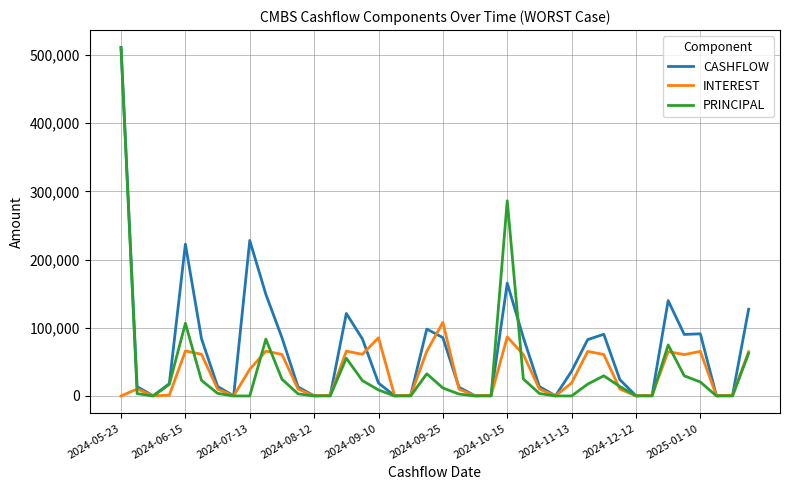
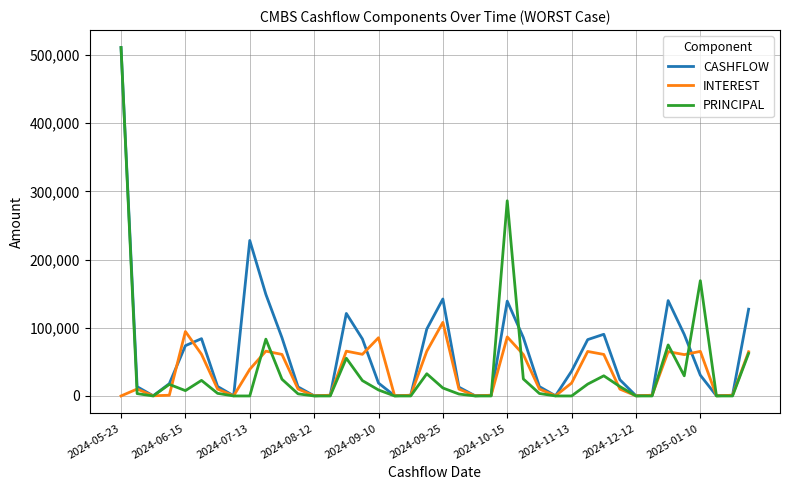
  {
    "CASHFLOW": {
-     "2024-06-15": "220,000",
+     "2024-06-15": "70,000",
      "2024-07-13": "230,000",
      "2024-09-10": "20,000",
-     "2024-09-25": "90,000",
-     "2024-10-15": "170,000",
+     "2024-09-25": "140,000",
+     "2024-10-15": "140,000",
      "2024-11-13": "40,000",
-     "2025-01-10": "90,000"
+     "2025-01-10": "30,000"
    },
    "INTEREST": {
      "2024-05-23": "0",
-     "2024-06-15": "70,000",
+     "2024-06-15": "90,000",
      "2024-07-13": "40,000",
      "2024-09-10": "90,000",
      "2024-09-25": "110,000",
      "2024-10-15": "90,000",
      "2024-11-13": "20,000",
      "2025-01-10": "70,000"
    },
    "PRINCIPAL": {
-     "2024-06-15": "110,000",
+     "2024-06-15": "10,000",
      "2024-07-13": "0",
      "2024-09-10": "10,000",
      "2024-09-25": "10,000",
      "2024-10-15": "290,000",
      "2024-11-13": "0",
-     "2025-01-10": "20,000"
+     "2025-01-10": "170,000"
    }
  }
